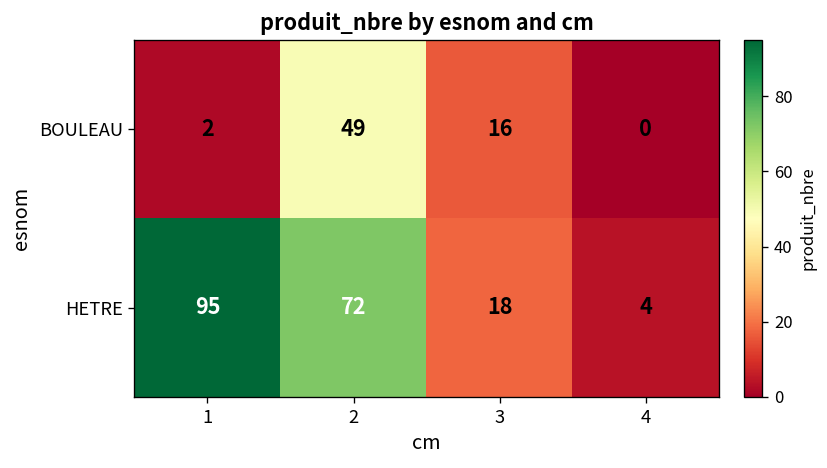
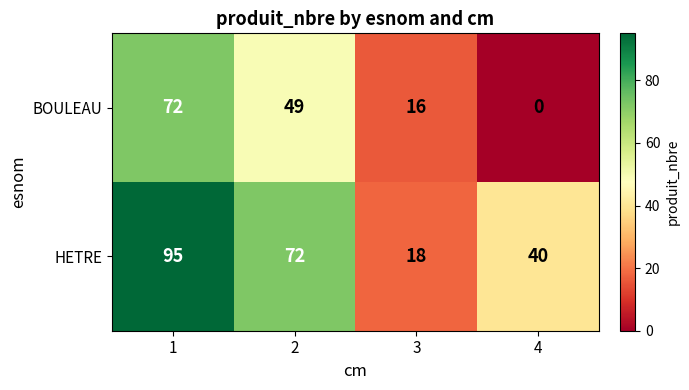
  {
    "BOULEAU": {
-     "1": 2,
+     "1": 72,
      "2": 49,
      "3": 16,
      "4": 0
    },
    "HETRE": {
      "1": 95,
      "2": 72,
      "3": 18,
-     "4": 4
+     "4": 40
    }
  }
